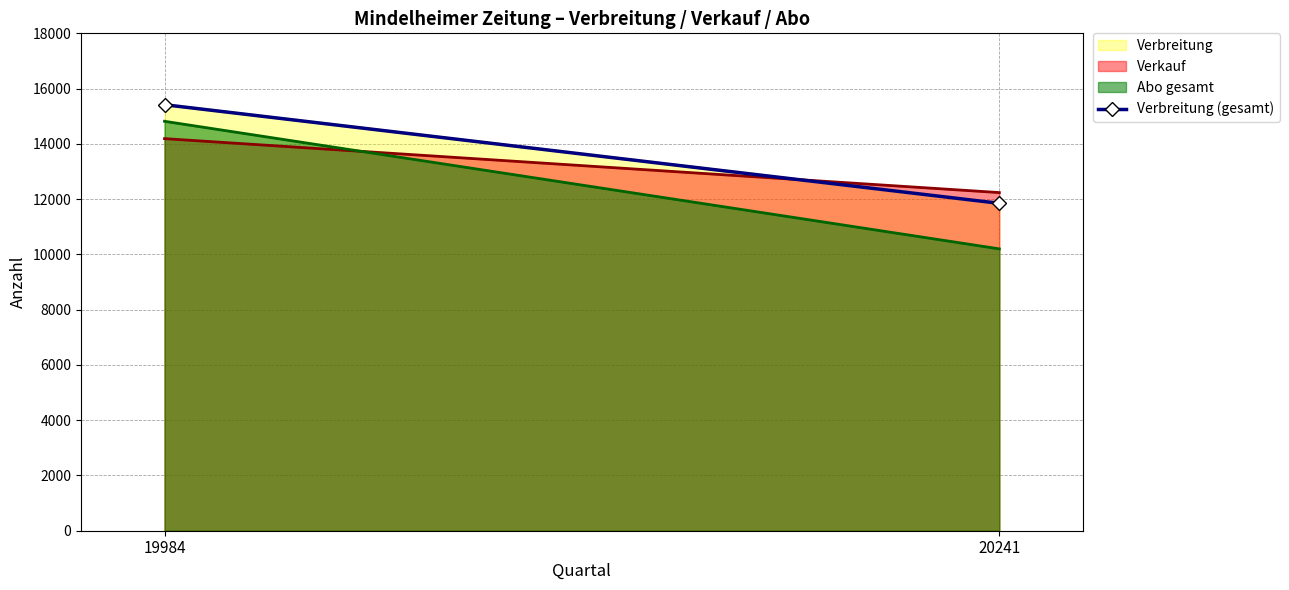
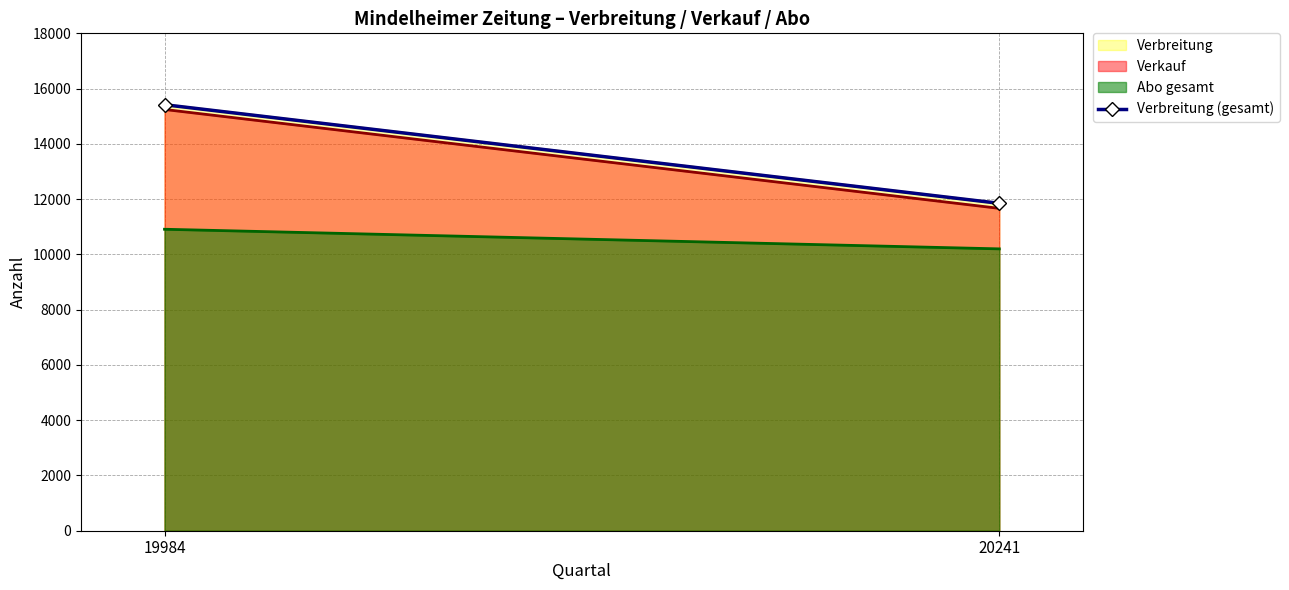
  {
    "Verbreitung": {
      "19984": 15400,
      "20241": 11800
    },
    "Verkauf": {
-     "19984": 14200,
-     "20241": 12200
+     "19984": 15200,
+     "20241": 11700
    },
    "Abo gesamt": {
-     "19984": 14800,
+     "19984": 10900,
      "20241": 10200
    }
  }
